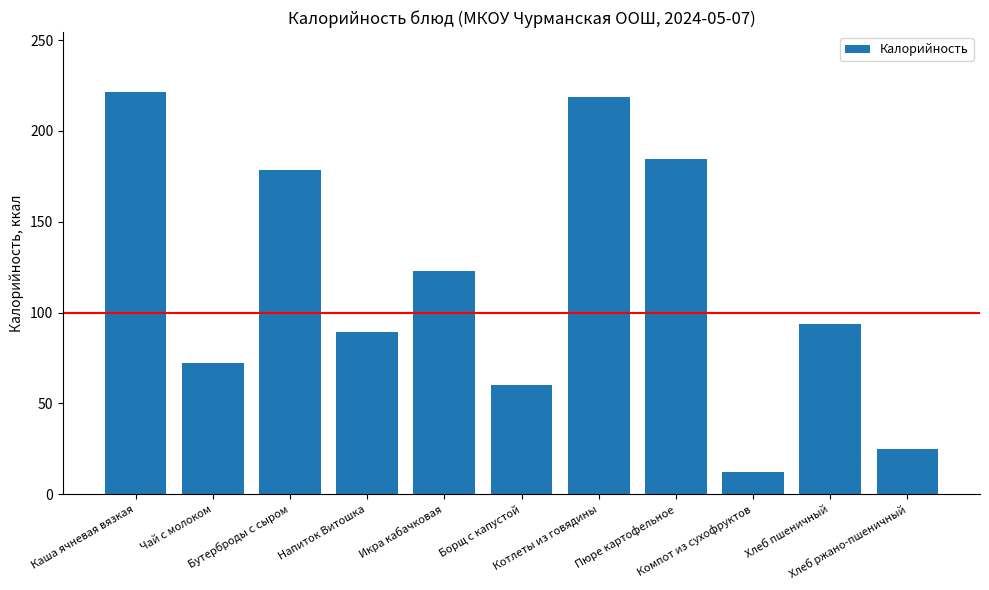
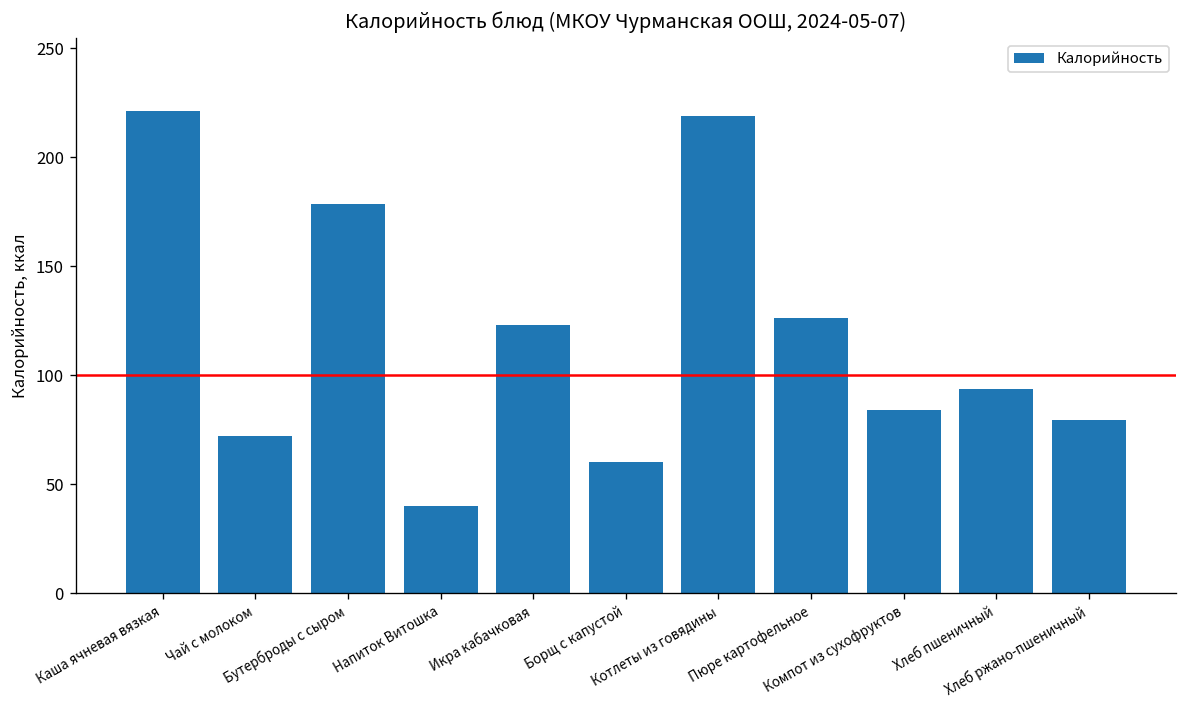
  {
    "Каша ячневая вязкая": 221,
    "Чай с молоком": 72,
    "Бутерброды с сыром": 179,
-   "Напиток Витошка": 89,
+   "Напиток Витошка": 40,
    "Икра кабачковая": 123,
    "Борщ с капустой": 60,
    "Котлеты из говядины": 219,
-   "Пюре картофельное": 185,
-   "Компот из сухофруктов": 12,
+   "Пюре картофельное": 126,
+   "Компот из сухофруктов": 84,
    "Хлеб пшеничный": 94,
-   "Хлеб ржано-пшеничный": 25
+   "Хлеб ржано-пшеничный": 79
  }
